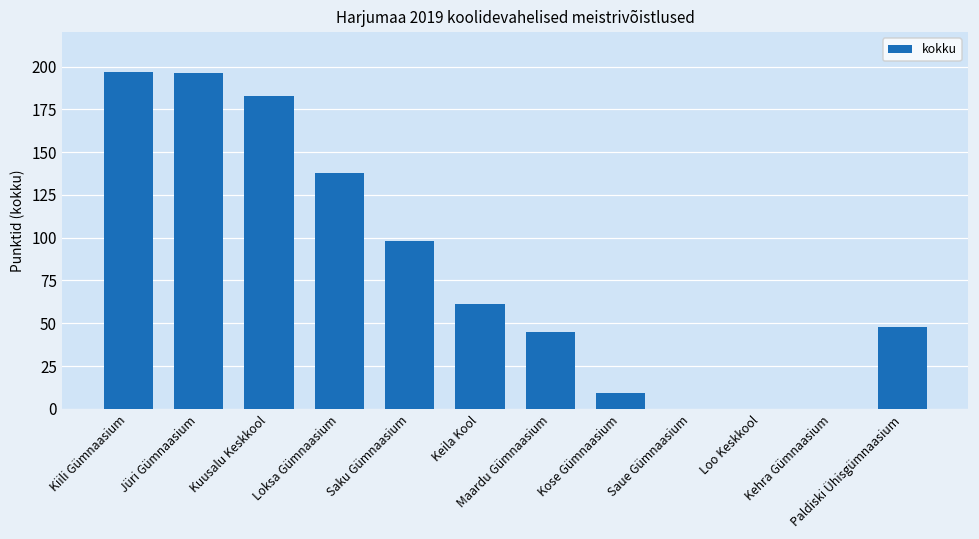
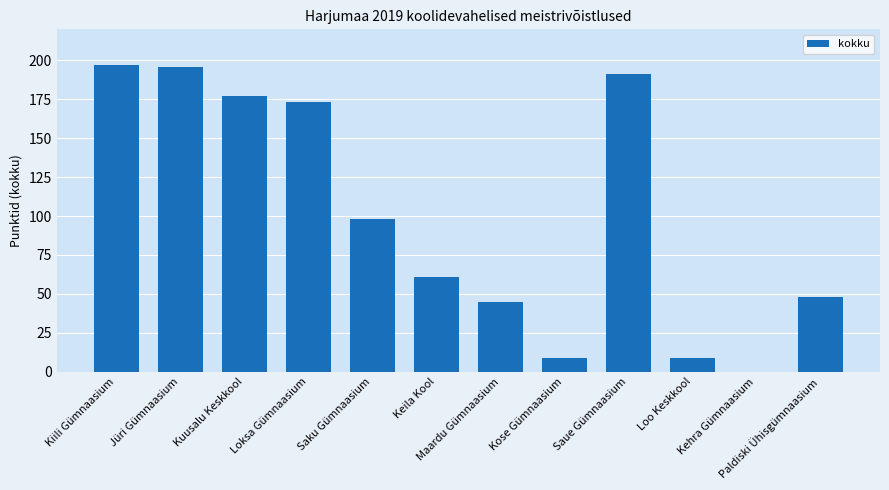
  {
    "Kiili Gümnaasium": 197,
    "Jüri Gümnaasium": 196,
-   "Kuusalu Keskkool": 183,
-   "Loksa Gümnaasium": 138,
+   "Kuusalu Keskkool": 177,
+   "Loksa Gümnaasium": 173,
    "Saku Gümnaasium": 98,
    "Keila Kool": 61,
    "Maardu Gümnaasium": 45,
    "Kose Gümnaasium": 9,
-   "Saue Gümnaasium": 0,
-   "Loo Keskkool": 0,
+   "Saue Gümnaasium": 191,
+   "Loo Keskkool": 9,
    "Kehra Gümnaasium": 0,
    "Paldiski Ühisgümnaasium": 48
  }
